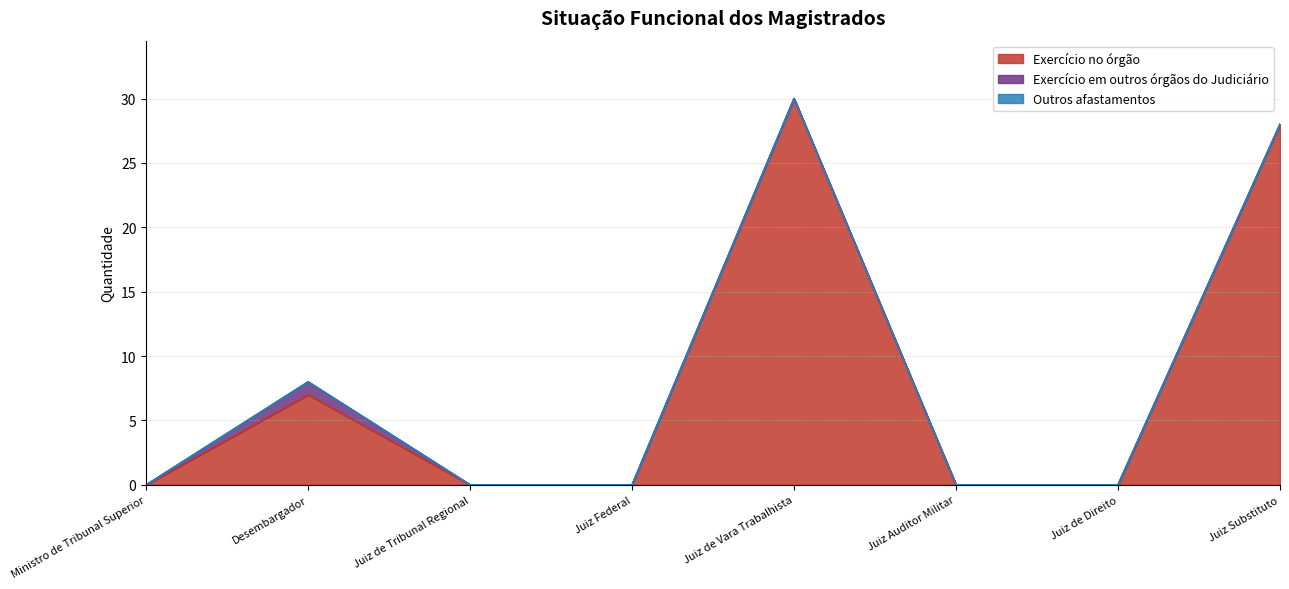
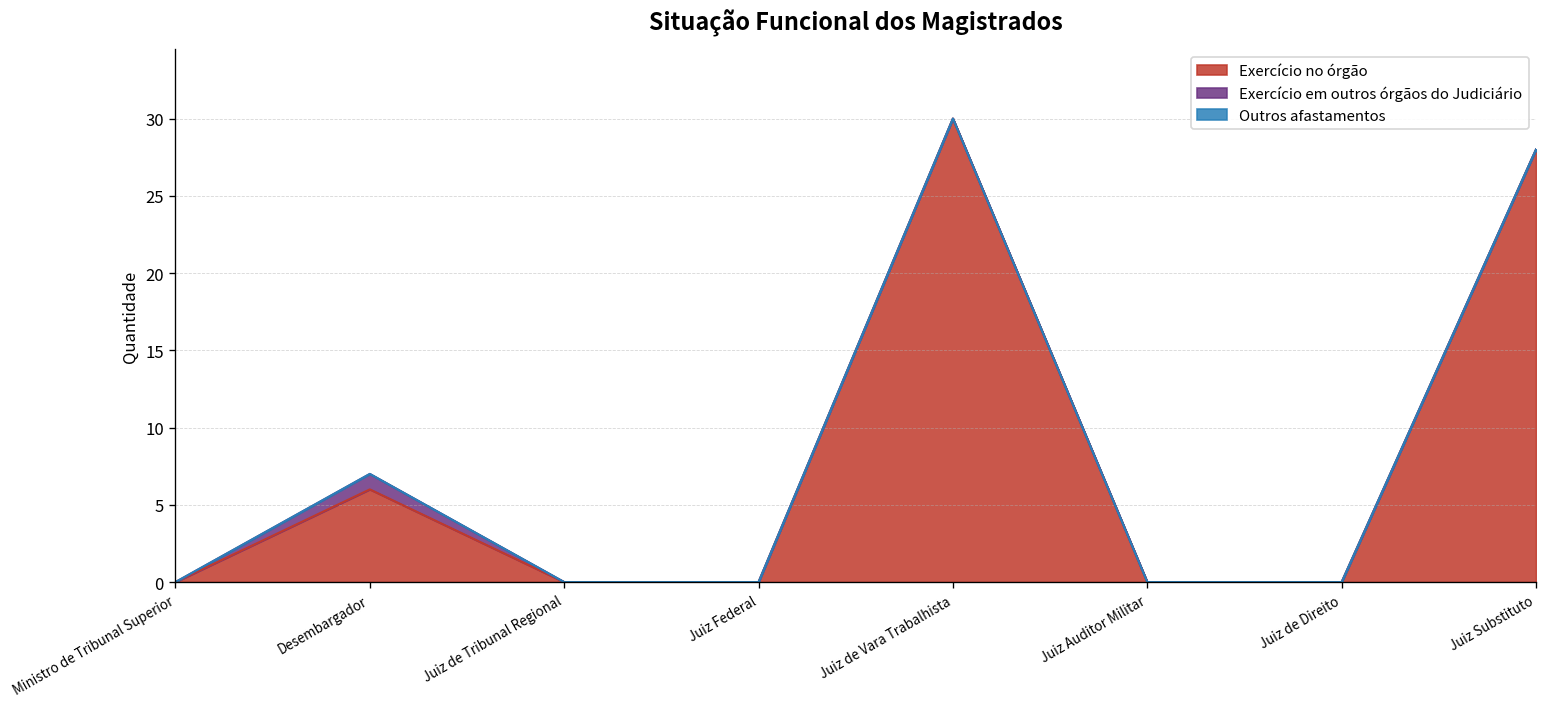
  {
    "Exercício no órgão": {
-     "Desembargador": 7
+     "Desembargador": 6
    }
  }
